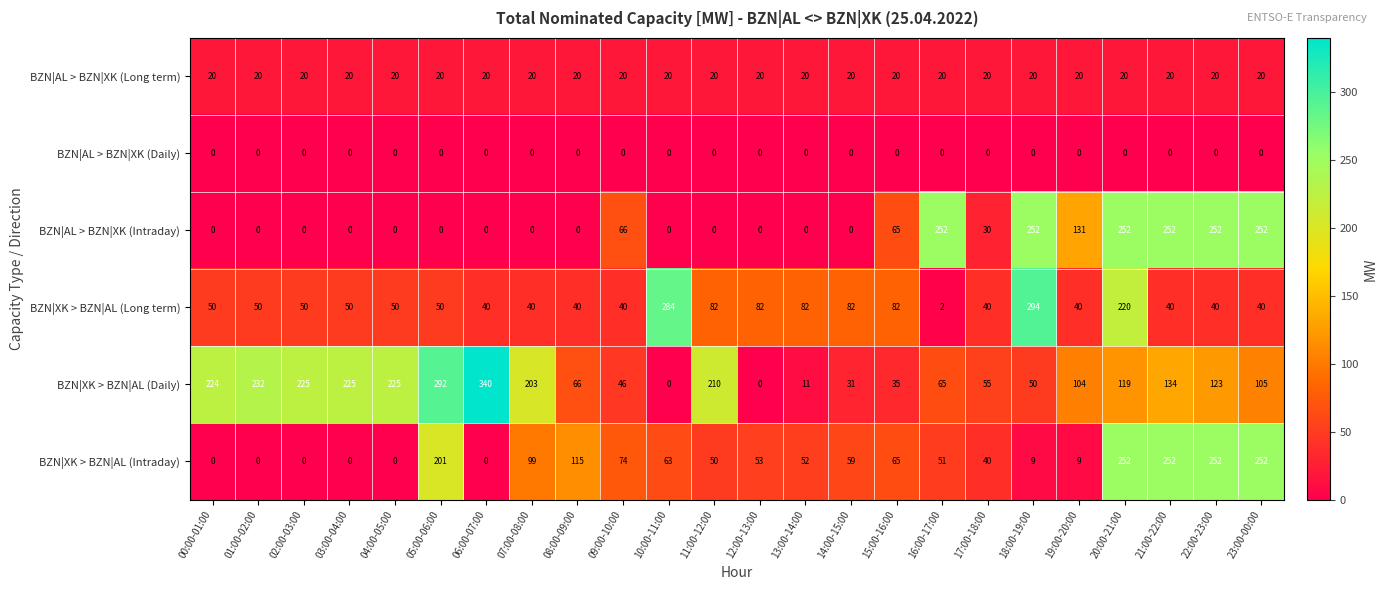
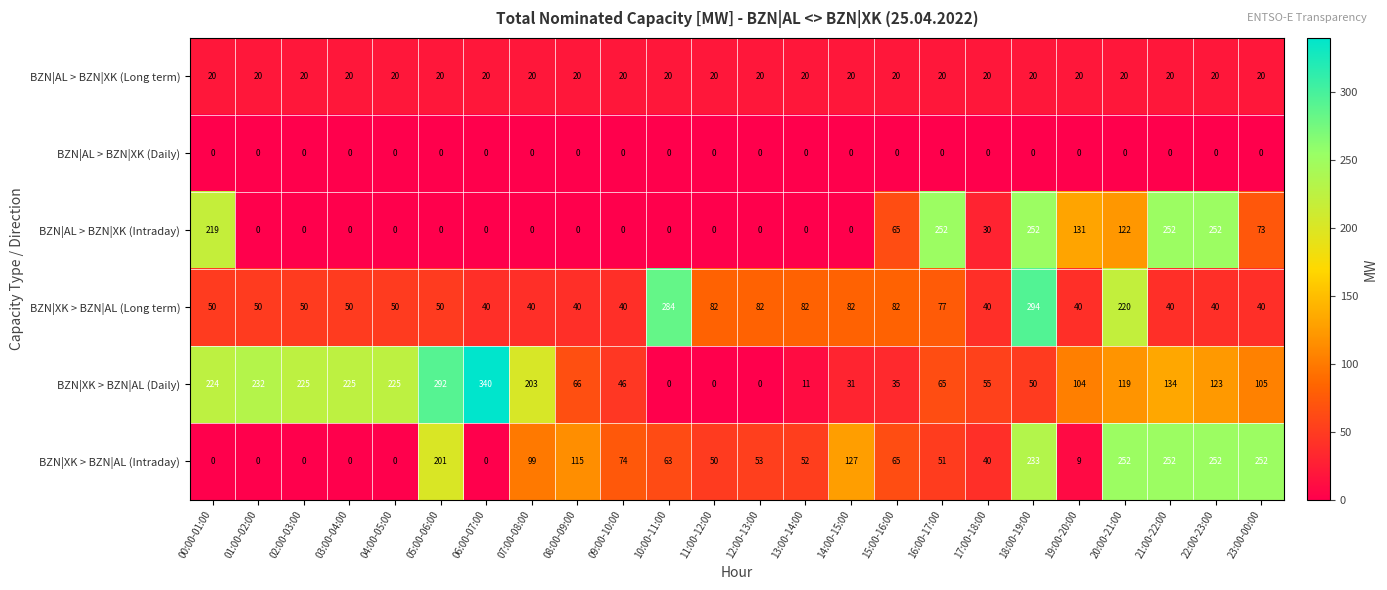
  {
    "BZN|AL > BZN|XK (Long term)": {
      "00:00-01:00": 20,
      "01:00-02:00": 20,
      "02:00-03:00": 20,
      "03:00-04:00": 20,
      "04:00-05:00": 20,
      "05:00-06:00": 20,
      "06:00-07:00": 20,
      "07:00-08:00": 20,
      "08:00-09:00": 20,
      "09:00-10:00": 20,
      "10:00-11:00": 20,
      "11:00-12:00": 20,
      "12:00-13:00": 20,
      "13:00-14:00": 20,
      "14:00-15:00": 20,
      "15:00-16:00": 20,
      "16:00-17:00": 20,
      "17:00-18:00": 20,
      "18:00-19:00": 20,
      "19:00-20:00": 20,
      "20:00-21:00": 20,
      "21:00-22:00": 20,
      "22:00-23:00": 20,
      "23:00-00:00": 20
    },
    "BZN|AL > BZN|XK (Daily)": {
      "00:00-01:00": 0,
      "01:00-02:00": 0,
      "02:00-03:00": 0,
      "03:00-04:00": 0,
      "04:00-05:00": 0,
      "05:00-06:00": 0,
      "06:00-07:00": 0,
      "07:00-08:00": 0,
      "08:00-09:00": 0,
      "09:00-10:00": 0,
      "10:00-11:00": 0,
      "11:00-12:00": 0,
      "12:00-13:00": 0,
      "13:00-14:00": 0,
      "14:00-15:00": 0,
      "15:00-16:00": 0,
      "16:00-17:00": 0,
      "17:00-18:00": 0,
      "18:00-19:00": 0,
      "19:00-20:00": 0,
      "20:00-21:00": 0,
      "21:00-22:00": 0,
      "22:00-23:00": 0,
      "23:00-00:00": 0
    },
    "BZN|AL > BZN|XK (Intraday)": {
-     "00:00-01:00": 0,
+     "00:00-01:00": 219,
      "01:00-02:00": 0,
      "02:00-03:00": 0,
      "03:00-04:00": 0,
      "04:00-05:00": 0,
      "05:00-06:00": 0,
      "06:00-07:00": 0,
      "07:00-08:00": 0,
      "08:00-09:00": 0,
-     "09:00-10:00": 66,
+     "09:00-10:00": 0,
      "10:00-11:00": 0,
      "11:00-12:00": 0,
      "12:00-13:00": 0,
      "13:00-14:00": 0,
      "14:00-15:00": 0,
      "15:00-16:00": 65,
      "16:00-17:00": 252,
      "17:00-18:00": 30,
      "18:00-19:00": 252,
      "19:00-20:00": 131,
-     "20:00-21:00": 252,
+     "20:00-21:00": 122,
      "21:00-22:00": 252,
      "22:00-23:00": 252,
-     "23:00-00:00": 252
+     "23:00-00:00": 73
    },
    "BZN|XK > BZN|AL (Long term)": {
      "00:00-01:00": 50,
      "01:00-02:00": 50,
      "02:00-03:00": 50,
      "03:00-04:00": 50,
      "04:00-05:00": 50,
      "05:00-06:00": 50,
      "06:00-07:00": 40,
      "07:00-08:00": 40,
      "08:00-09:00": 40,
      "09:00-10:00": 40,
      "10:00-11:00": 284,
      "11:00-12:00": 82,
      "12:00-13:00": 82,
      "13:00-14:00": 82,
      "14:00-15:00": 82,
      "15:00-16:00": 82,
-     "16:00-17:00": 2,
+     "16:00-17:00": 77,
      "17:00-18:00": 40,
      "18:00-19:00": 294,
      "19:00-20:00": 40,
      "20:00-21:00": 220,
      "21:00-22:00": 40,
      "22:00-23:00": 40,
      "23:00-00:00": 40
    },
    "BZN|XK > BZN|AL (Daily)": {
      "00:00-01:00": 224,
      "01:00-02:00": 232,
      "02:00-03:00": 225,
      "03:00-04:00": 225,
      "04:00-05:00": 225,
      "05:00-06:00": 292,
      "06:00-07:00": 340,
      "07:00-08:00": 203,
      "08:00-09:00": 66,
      "09:00-10:00": 46,
      "10:00-11:00": 0,
-     "11:00-12:00": 210,
+     "11:00-12:00": 0,
      "12:00-13:00": 0,
      "13:00-14:00": 11,
      "14:00-15:00": 31,
      "15:00-16:00": 35,
      "16:00-17:00": 65,
      "17:00-18:00": 55,
      "18:00-19:00": 50,
      "19:00-20:00": 104,
      "20:00-21:00": 119,
      "21:00-22:00": 134,
      "22:00-23:00": 123,
      "23:00-00:00": 105
    },
    "BZN|XK > BZN|AL (Intraday)": {
      "00:00-01:00": 0,
      "01:00-02:00": 0,
      "02:00-03:00": 0,
      "03:00-04:00": 0,
      "04:00-05:00": 0,
      "05:00-06:00": 201,
      "06:00-07:00": 0,
      "07:00-08:00": 99,
      "08:00-09:00": 115,
      "09:00-10:00": 74,
      "10:00-11:00": 63,
      "11:00-12:00": 50,
      "12:00-13:00": 53,
      "13:00-14:00": 52,
-     "14:00-15:00": 59,
+     "14:00-15:00": 127,
      "15:00-16:00": 65,
      "16:00-17:00": 51,
      "17:00-18:00": 40,
-     "18:00-19:00": 9,
+     "18:00-19:00": 233,
      "19:00-20:00": 9,
      "20:00-21:00": 252,
      "21:00-22:00": 252,
      "22:00-23:00": 252,
      "23:00-00:00": 252
    }
  }
